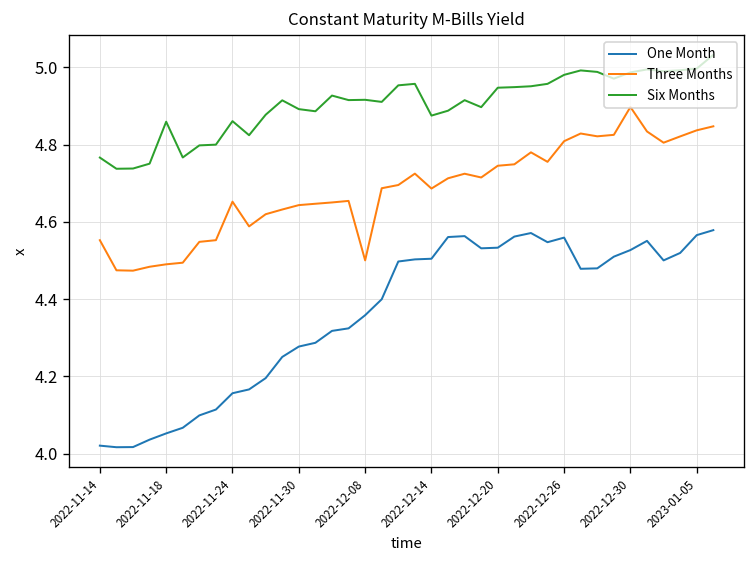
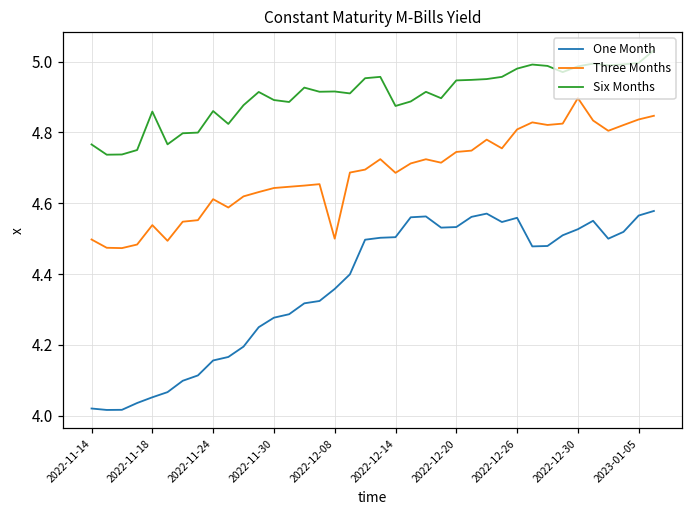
  {
    "One Month": {
      "2022-11-14": 4.02,
      "2022-11-18": 4.05,
      "2022-11-24": 4.16,
      "2022-11-30": 4.28,
      "2022-12-08": 4.36,
      "2022-12-14": 4.50,
      "2022-12-20": 4.53,
      "2022-12-26": 4.56,
      "2022-12-30": 4.53,
      "2023-01-05": 4.57
    },
    "Three Months": {
-     "2022-11-14": 4.55,
-     "2022-11-18": 4.49,
-     "2022-11-24": 4.65,
+     "2022-11-14": 4.50,
+     "2022-11-18": 4.54,
+     "2022-11-24": 4.61,
      "2022-11-30": 4.64,
      "2022-12-08": 4.50,
      "2022-12-14": 4.69,
      "2022-12-20": 4.74,
      "2022-12-26": 4.81,
      "2022-12-30": 4.90,
      "2023-01-05": 4.84
    },
    "Six Months": {
      "2022-11-14": 4.77,
      "2022-11-18": 4.86,
      "2022-11-24": 4.86,
      "2022-11-30": 4.89,
      "2022-12-08": 4.92,
      "2022-12-14": 4.87,
      "2022-12-20": 4.95,
      "2022-12-26": 4.98
    }
  }
